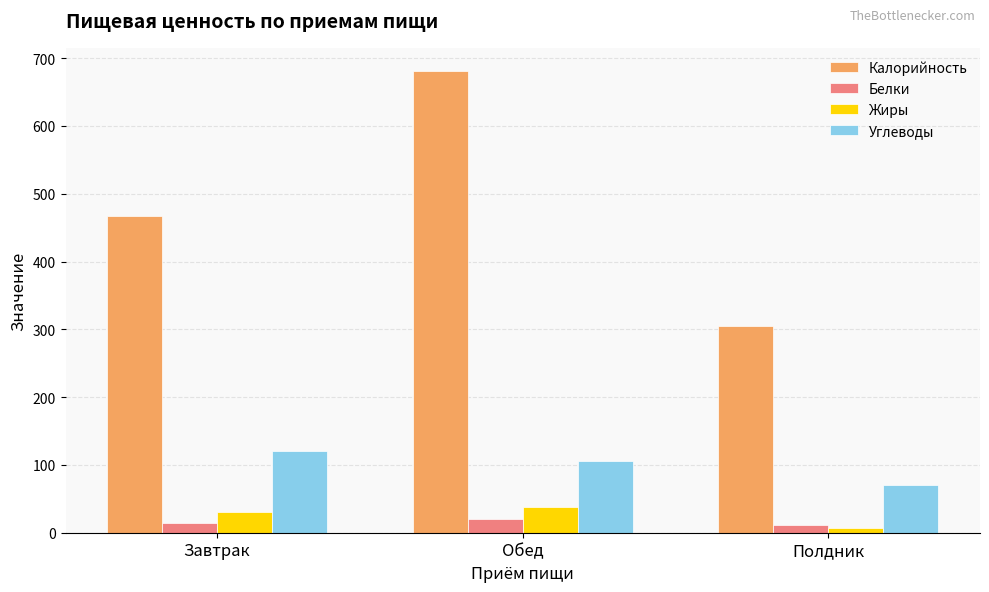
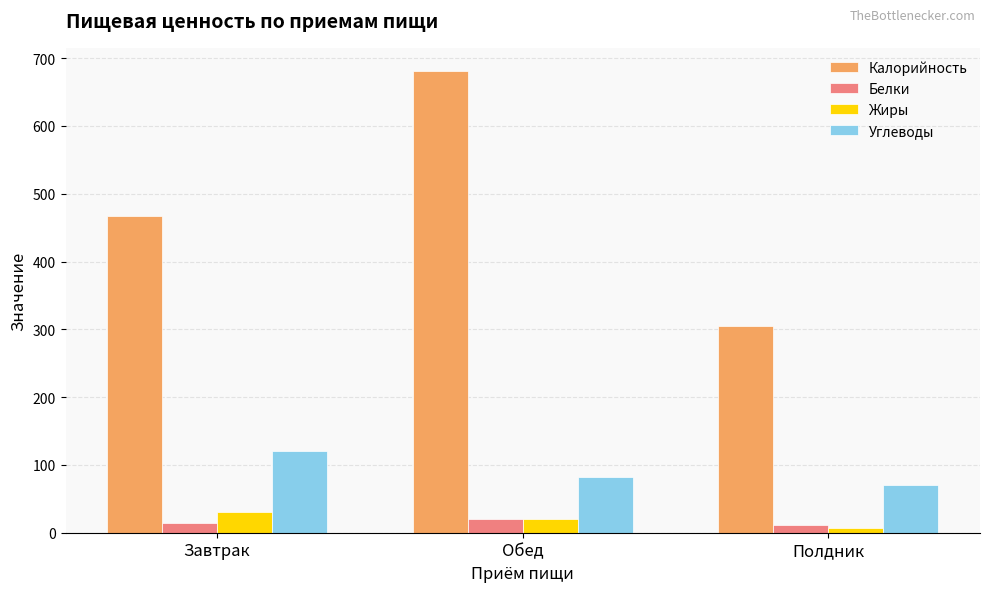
  {
    "Жиры": {
      "Завтрак": 30,
-     "Обед": 40,
+     "Обед": 20,
      "Полдник": 10
    },
    "Углеводы": {
      "Завтрак": 120,
-     "Обед": 110,
+     "Обед": 80,
      "Полдник": 70
    }
  }
